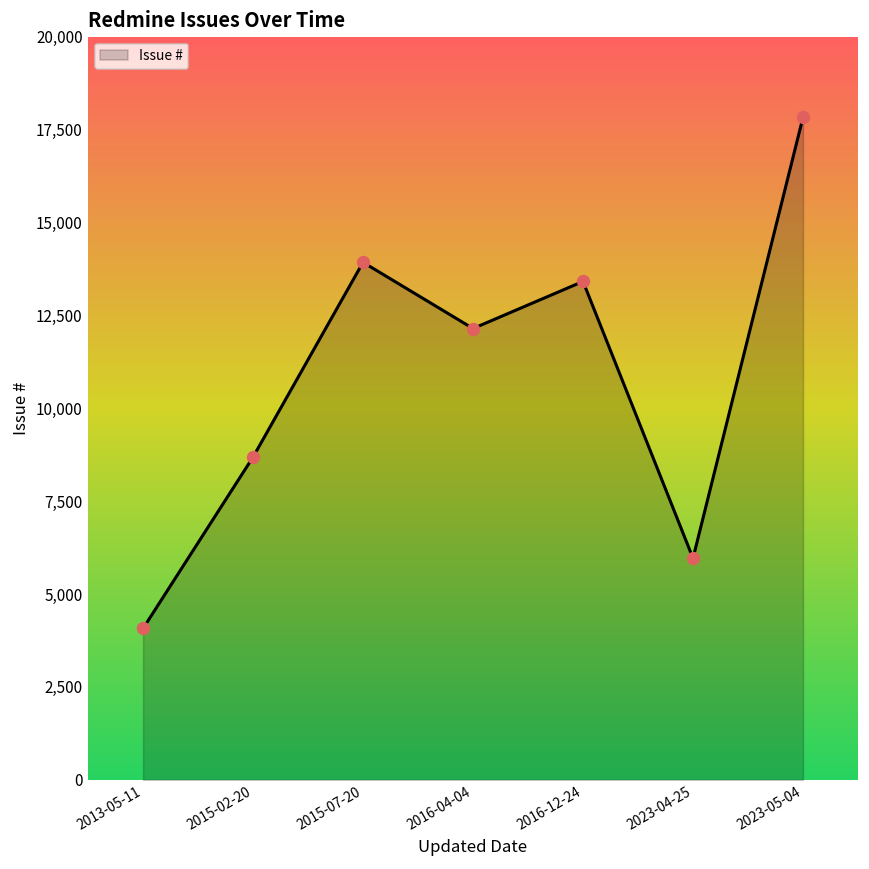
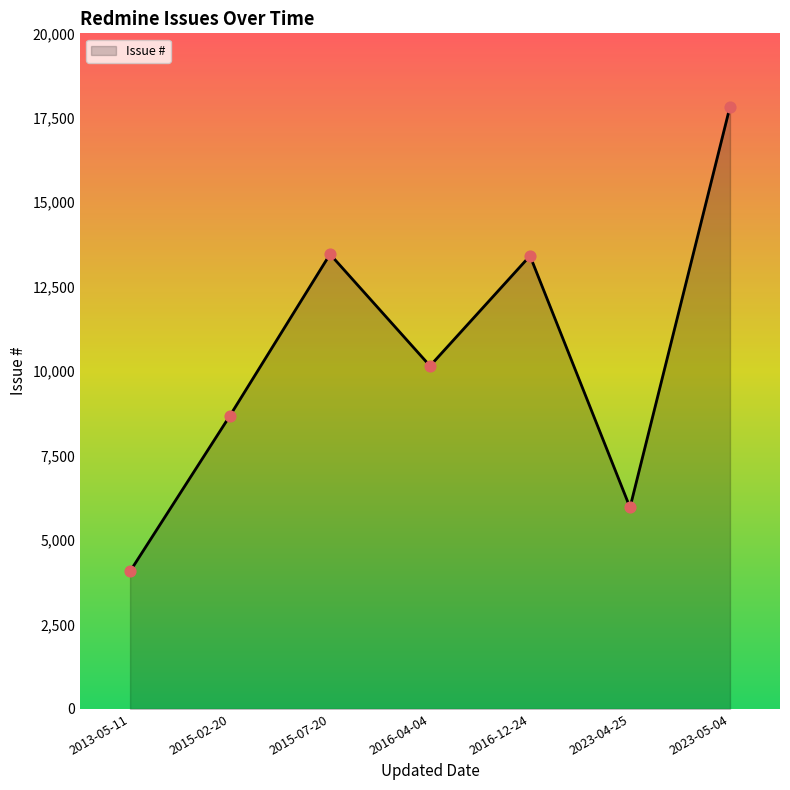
  {
    "2013-05-11": "4,100",
    "2015-02-20": "8,700",
-   "2015-07-20": "13,900",
-   "2016-04-04": "12,100",
+   "2015-07-20": "13,500",
+   "2016-04-04": "10,200",
    "2016-12-24": "13,400",
    "2023-04-25": "6,000",
    "2023-05-04": "17,800"
  }
